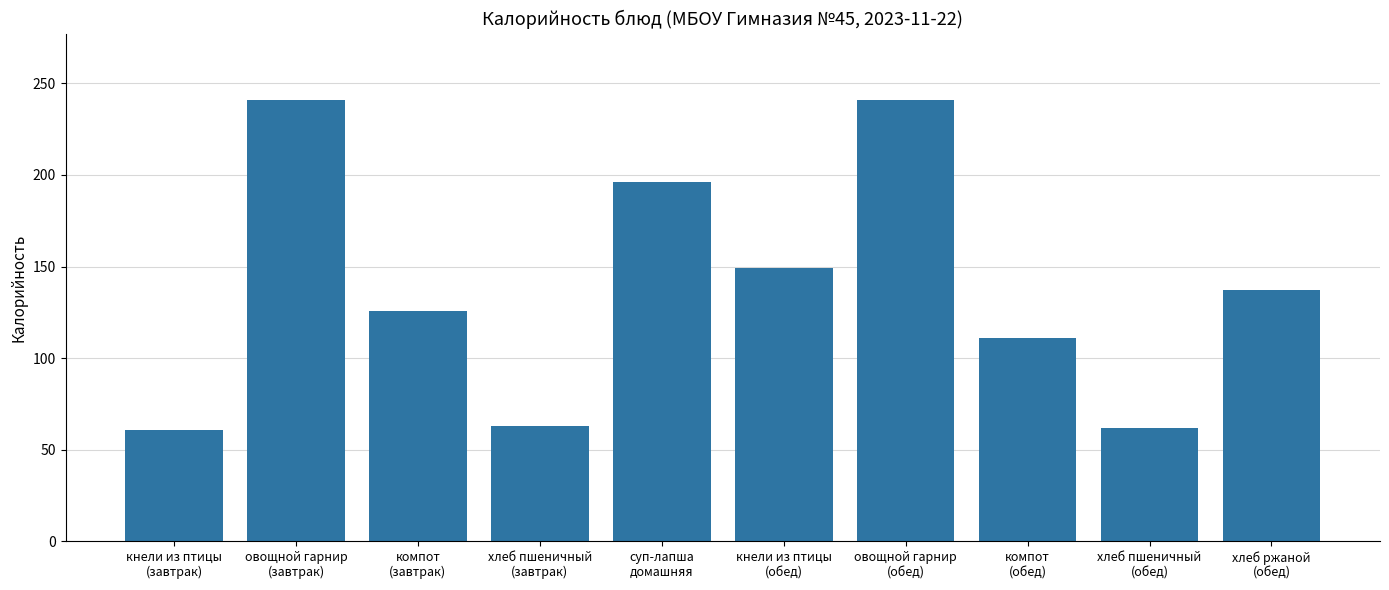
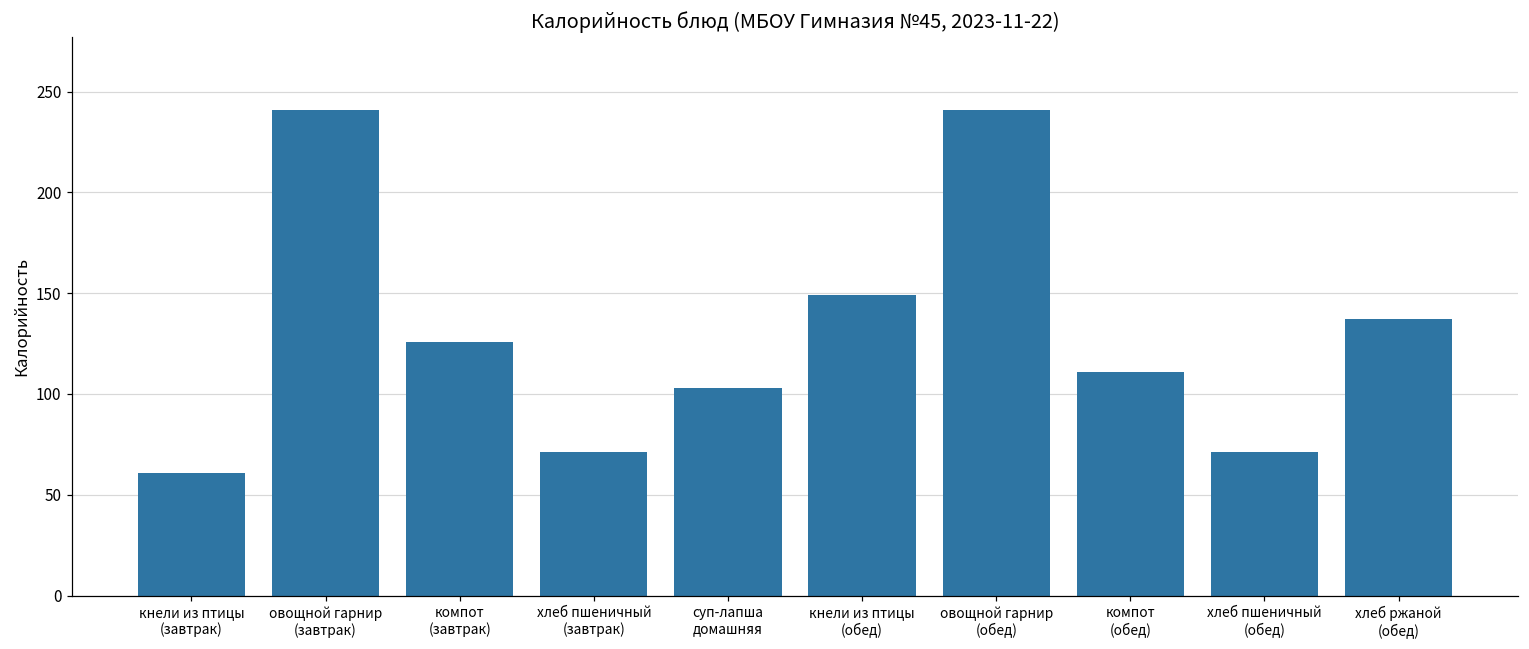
  {
    "кнели из птицы (завтрак)": 61,
    "овощной гарнир (завтрак)": 241,
    "компот (завтрак)": 126,
-   "хлеб пшеничный (завтрак)": 63,
-   "суп-лапша домашняя": 196,
+   "хлеб пшеничный (завтрак)": 71,
+   "суп-лапша домашняя": 103,
    "кнели из птицы (обед)": 149,
    "овощной гарнир (обед)": 241,
    "компот (обед)": 111,
-   "хлеб пшеничный (обед)": 62,
+   "хлеб пшеничный (обед)": 71,
    "хлеб ржаной (обед)": 137
  }
